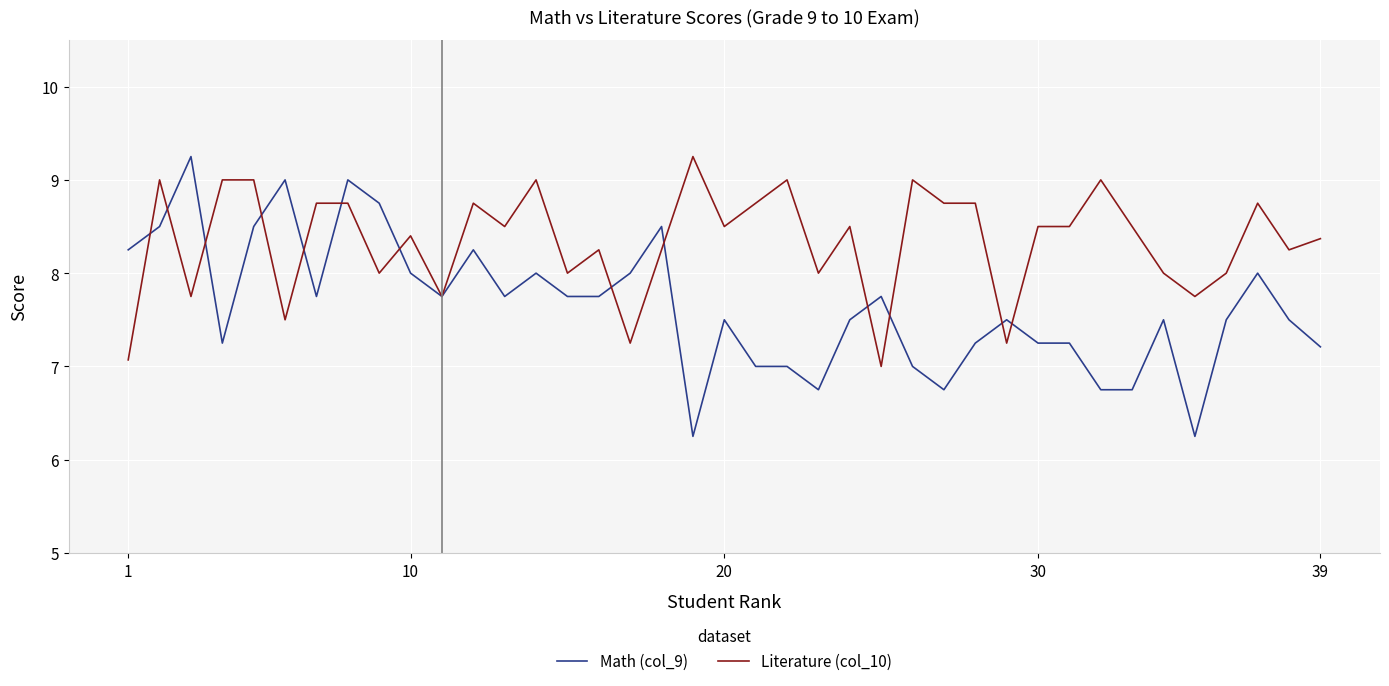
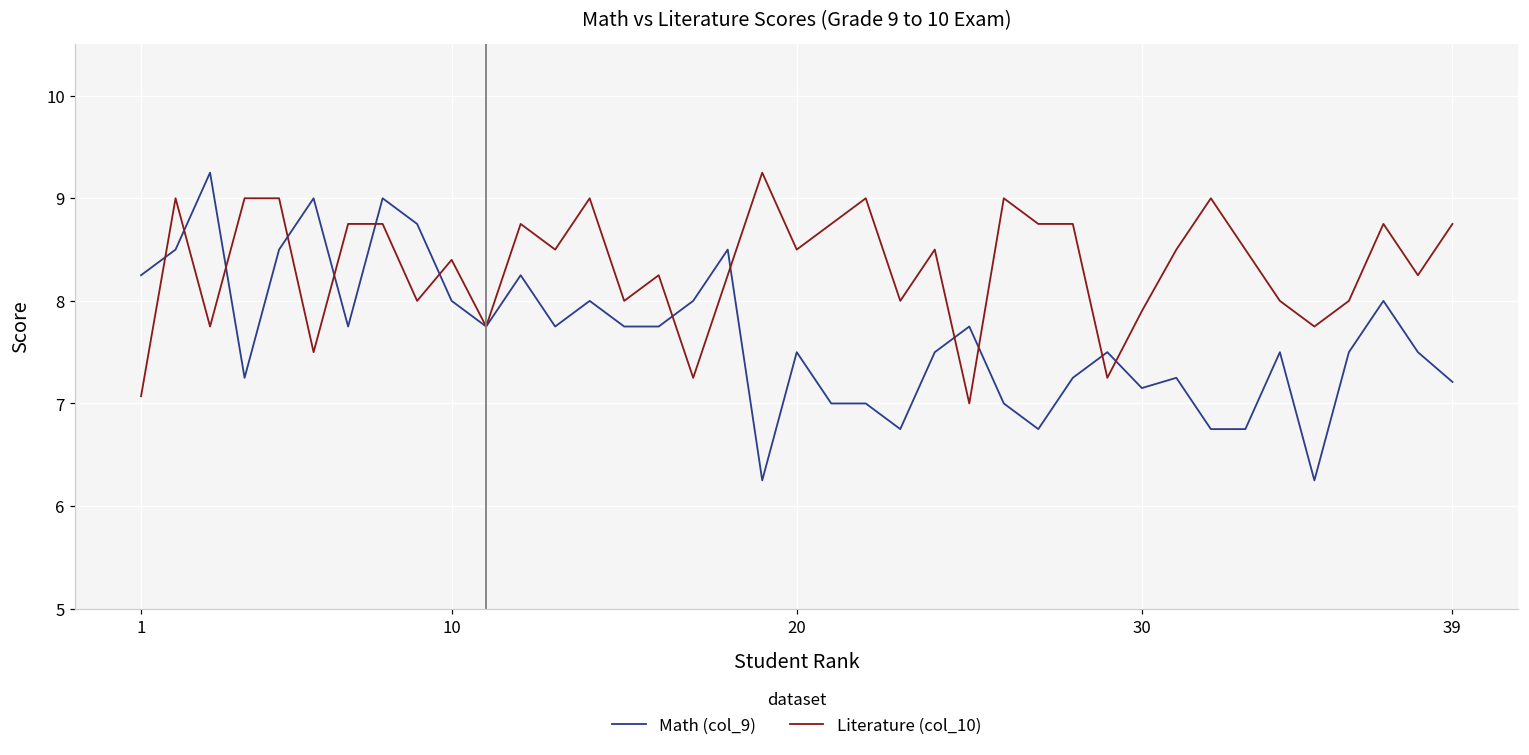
  {
    "Math (col_9)": {
      "1": 8.3,
      "10": 8.0,
      "20": 7.5,
-     "30": 7.3,
+     "30": 7.2,
      "39": 7.2
    },
    "Literature (col_10)": {
      "1": 7.1,
      "10": 8.4,
      "20": 8.5,
-     "30": 8.5,
-     "39": 8.4
+     "30": 7.9,
+     "39": 8.8
    }
  }
